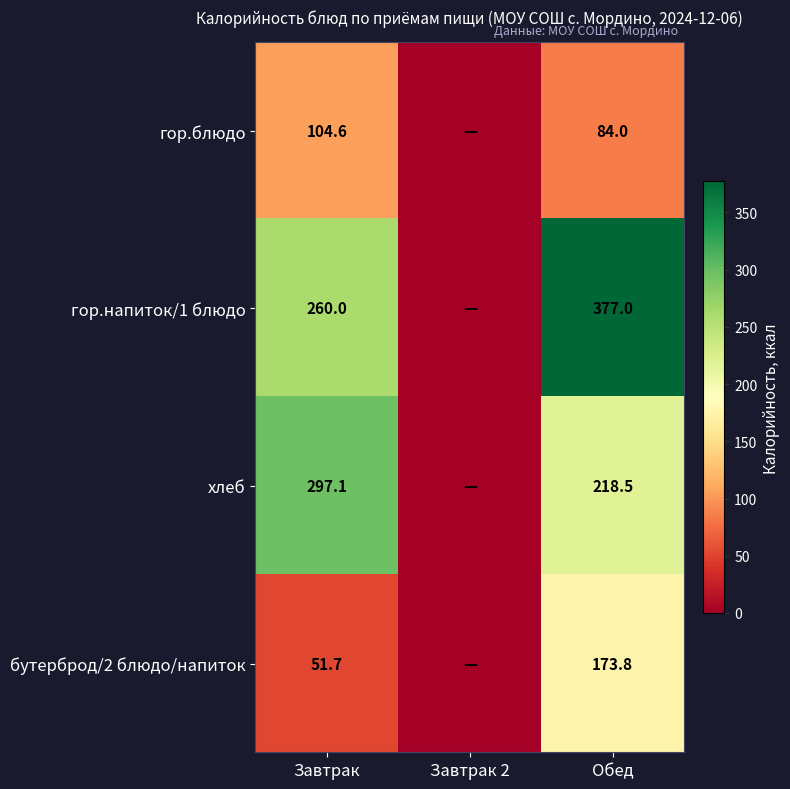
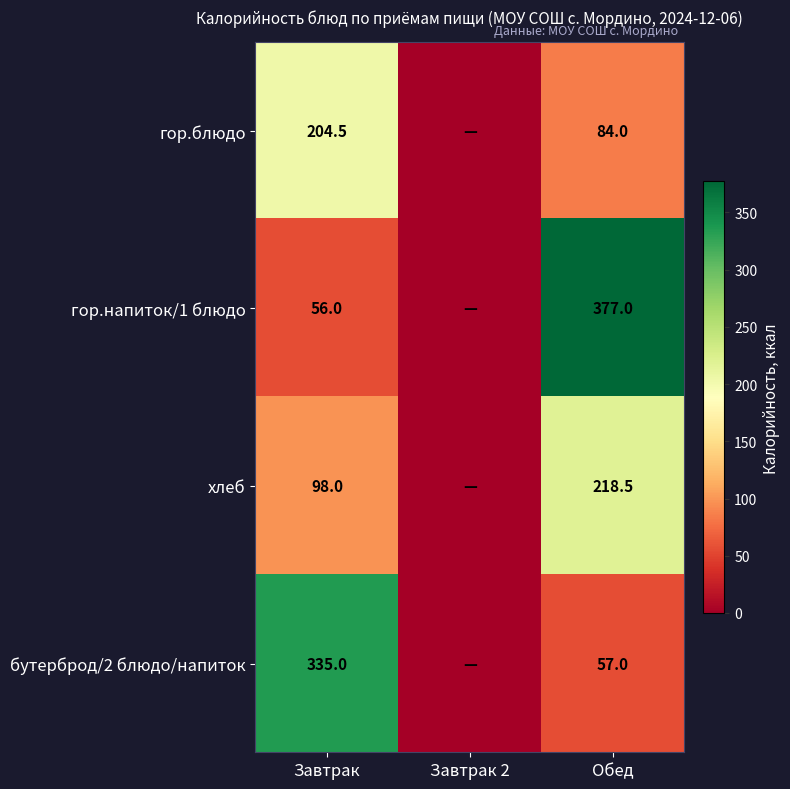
  {
    "гор.блюдо": {
-     "Завтрак": 104.6,
+     "Завтрак": 204.5,
      "Обед": 84.0
    },
    "гор.напиток/1 блюдо": {
-     "Завтрак": 260.0,
+     "Завтрак": 56.0,
      "Обед": 377.0
    },
    "хлеб": {
-     "Завтрак": 297.1,
+     "Завтрак": 98.0,
      "Обед": 218.5
    },
    "бутерброд/2 блюдо/напиток": {
-     "Завтрак": 51.7,
-     "Обед": 173.8
+     "Завтрак": 335.0,
+     "Обед": 57.0
    }
  }
